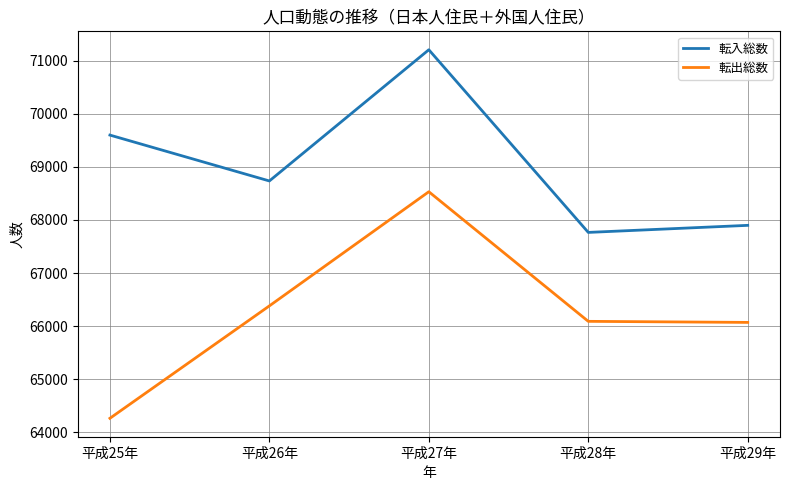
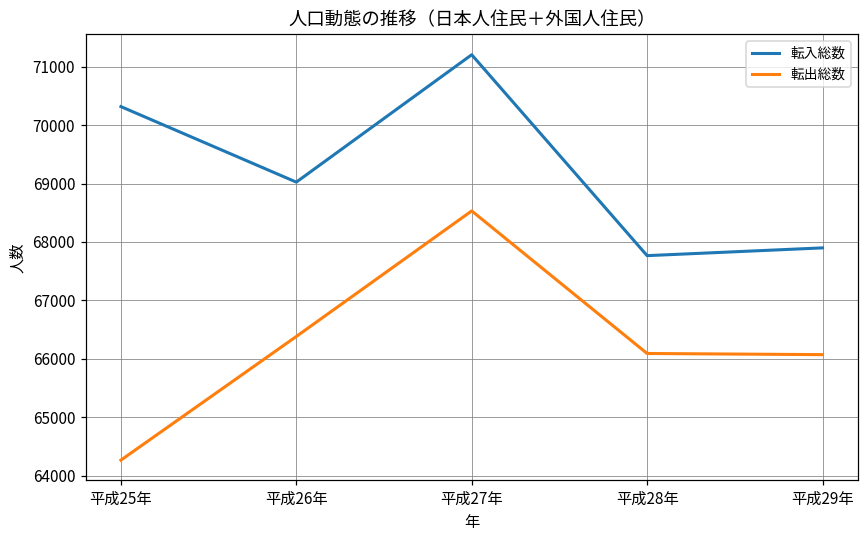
  {
    "転入総数": {
-     "平成25年": 69600,
-     "平成26年": 68700,
+     "平成25年": 70300,
+     "平成26年": 69000,
      "平成27年": 71200,
      "平成28年": 67800,
      "平成29年": 67900
    },
    "転出総数": {
      "平成25年": 64300,
      "平成26年": 66400,
      "平成27年": 68500,
      "平成28年": 66100,
      "平成29年": 66100
    }
  }
